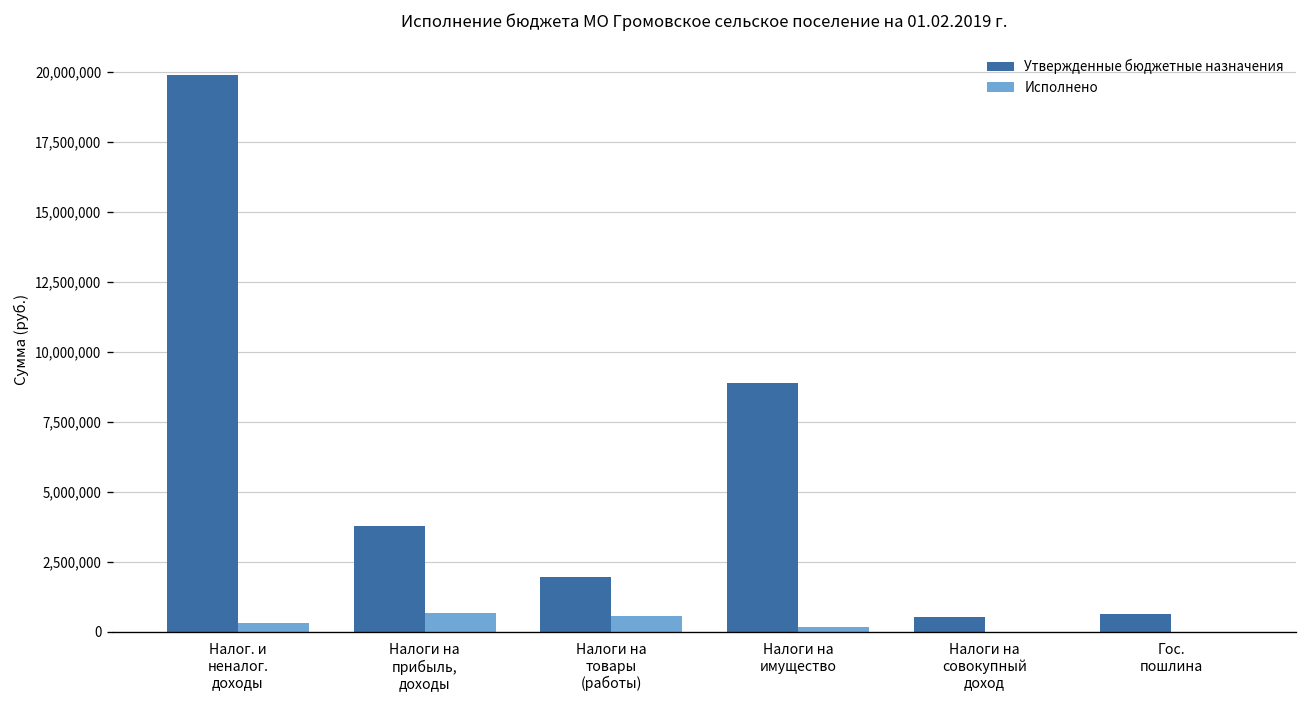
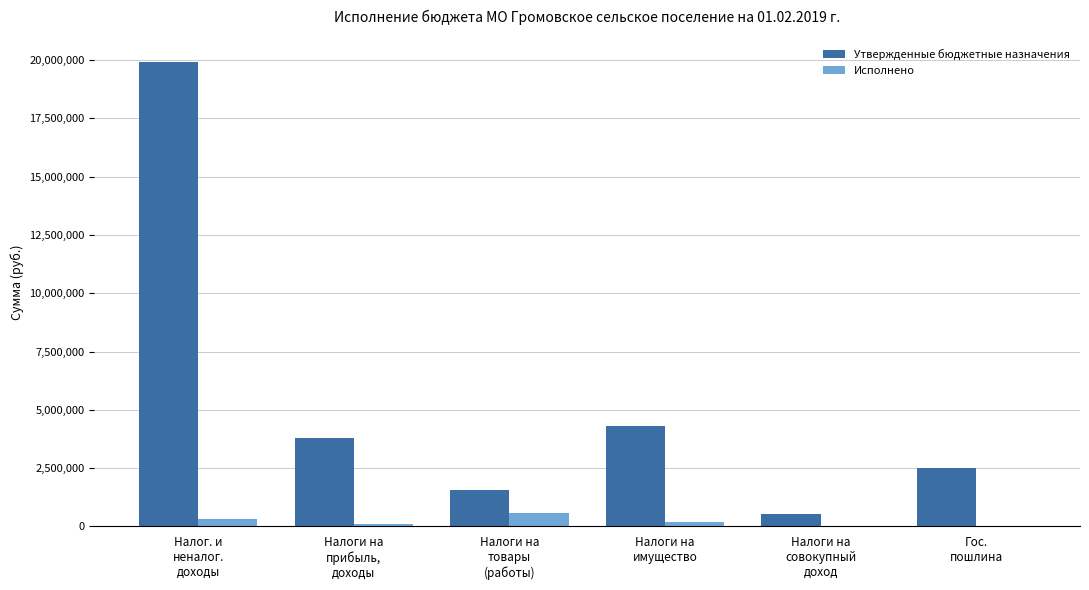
  {
    "Утвержденные бюджетные назначения": {
      "Налог. и неналог. доходы": "19,900,000",
      "Налоги на прибыль, доходы": "3,800,000",
-     "Налоги на товары (работы)": "1,900,000",
-     "Налоги на имущество": "8,900,000",
+     "Налоги на товары (работы)": "1,600,000",
+     "Налоги на имущество": "4,300,000",
      "Налоги на совокупный доход": "500,000",
-     "Гос. пошлина": "600,000"
+     "Гос. пошлина": "2,500,000"
    },
    "Исполнено": {
      "Налог. и неналог. доходы": "300,000",
-     "Налоги на прибыль, доходы": "700,000",
+     "Налоги на прибыль, доходы": "100,000",
      "Налоги на товары (работы)": "600,000",
      "Налоги на имущество": "200,000",
      "Налоги на совокупный доход": "0"
    }
  }
